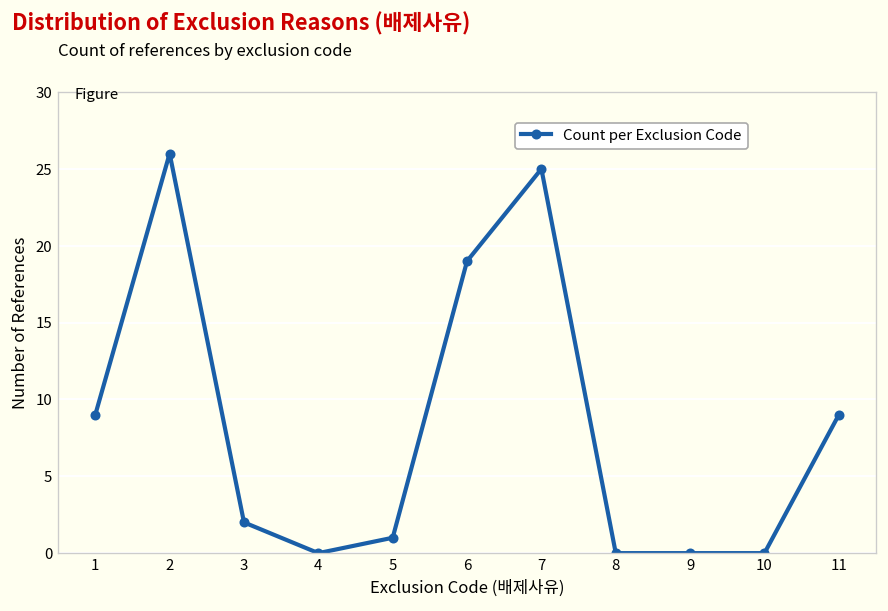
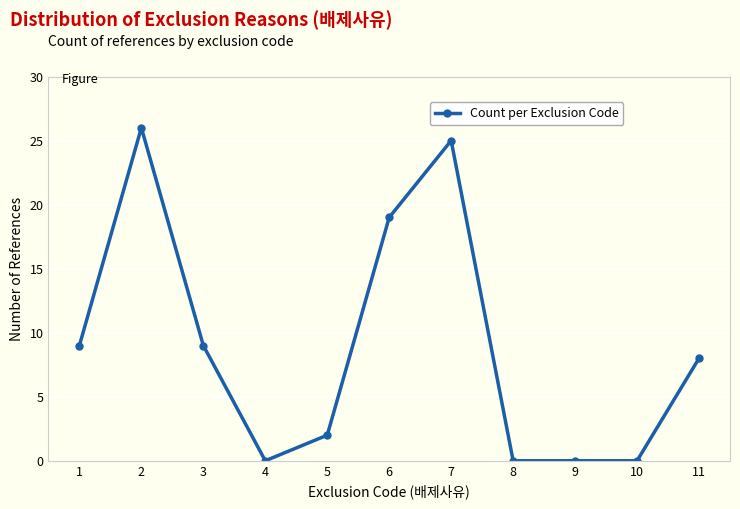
  {
    "1": 9,
    "2": 26,
-   "3": 2,
+   "3": 9,
    "4": 0,
-   "5": 1,
+   "5": 2,
    "6": 19,
    "7": 25,
    "8": 0,
    "9": 0,
    "10": 0,
-   "11": 9
+   "11": 8
  }
